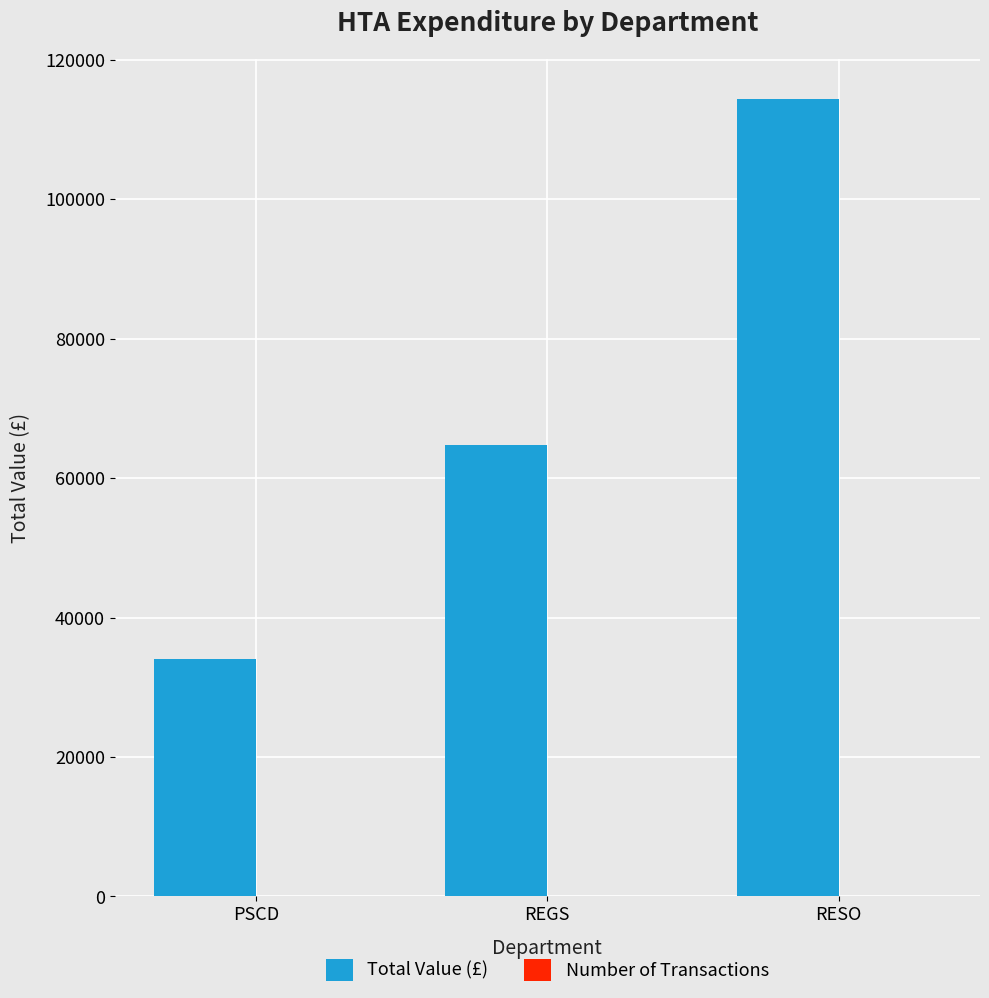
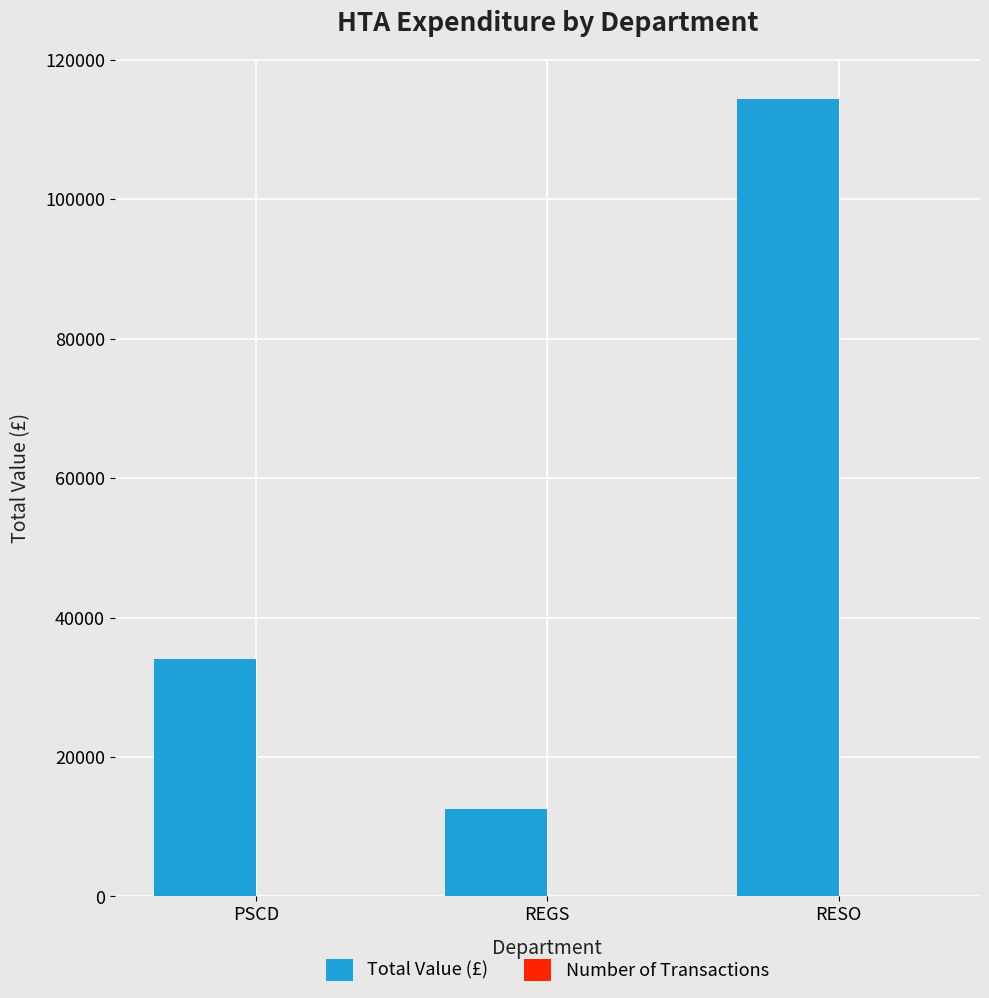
  {
    "Total Value (£)": {
      "PSCD": 34000,
-     "REGS": 65000,
+     "REGS": 13000,
      "RESO": 114000
    }
  }
